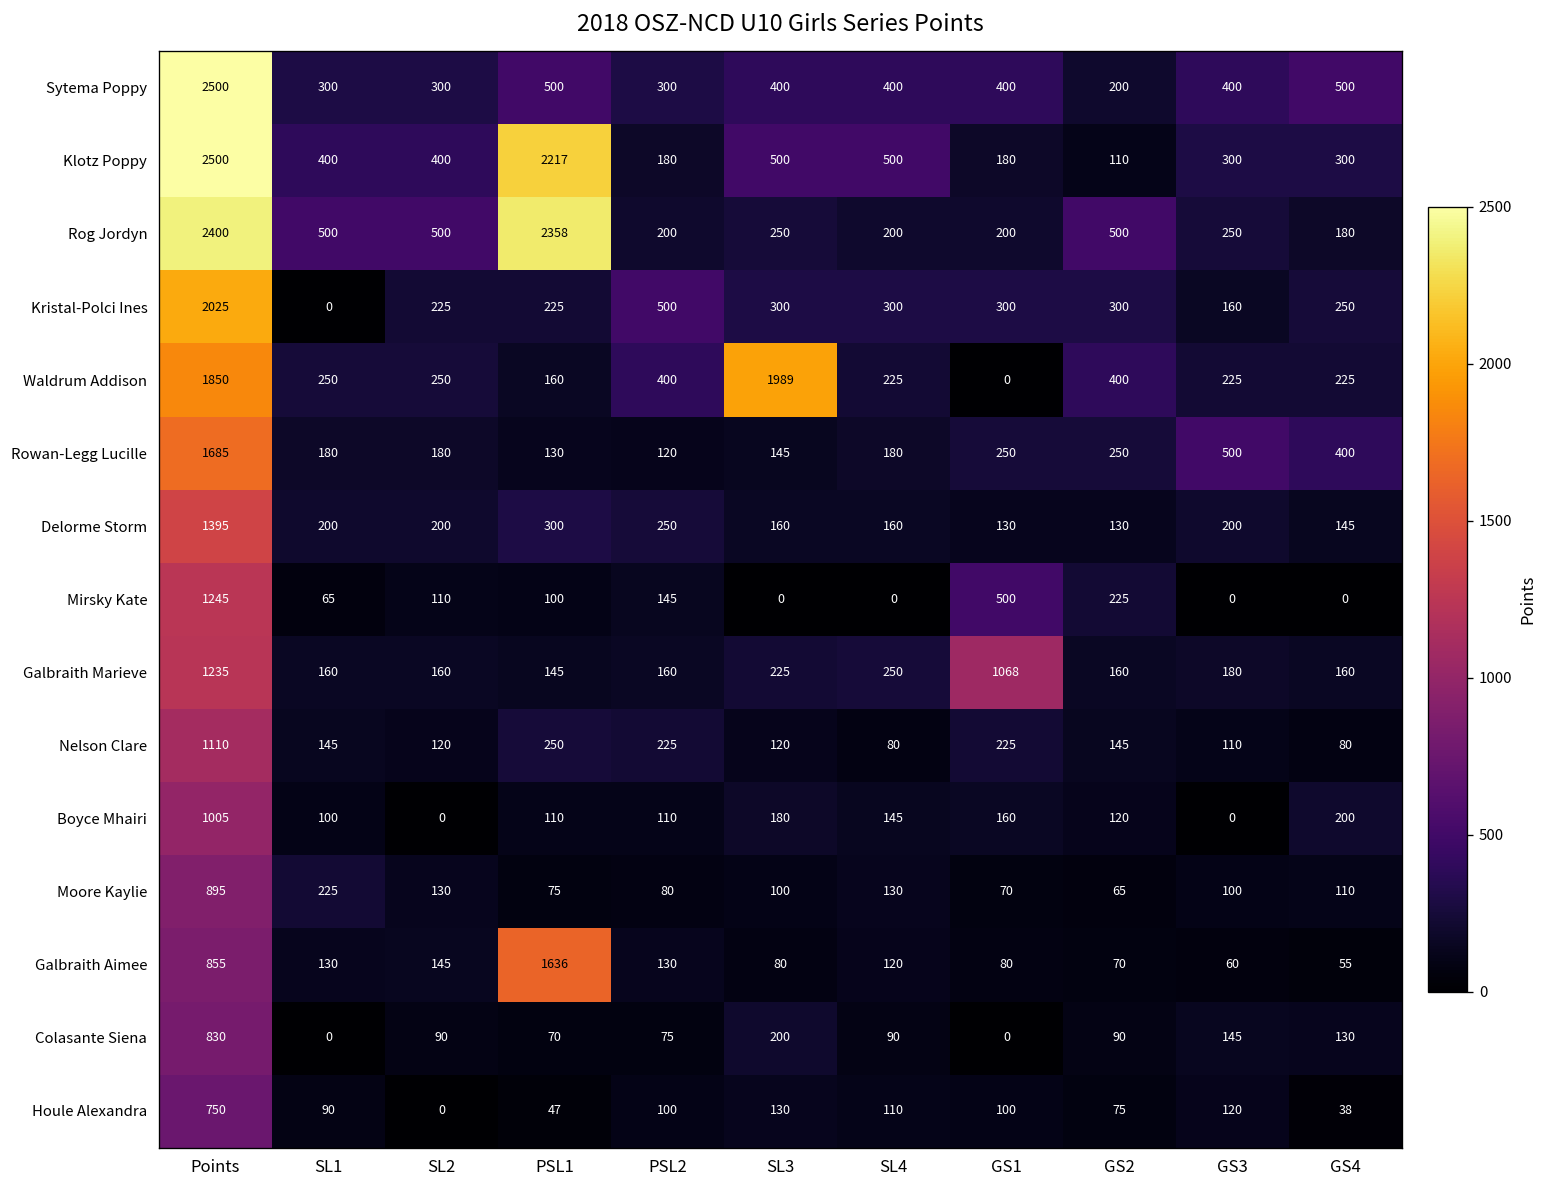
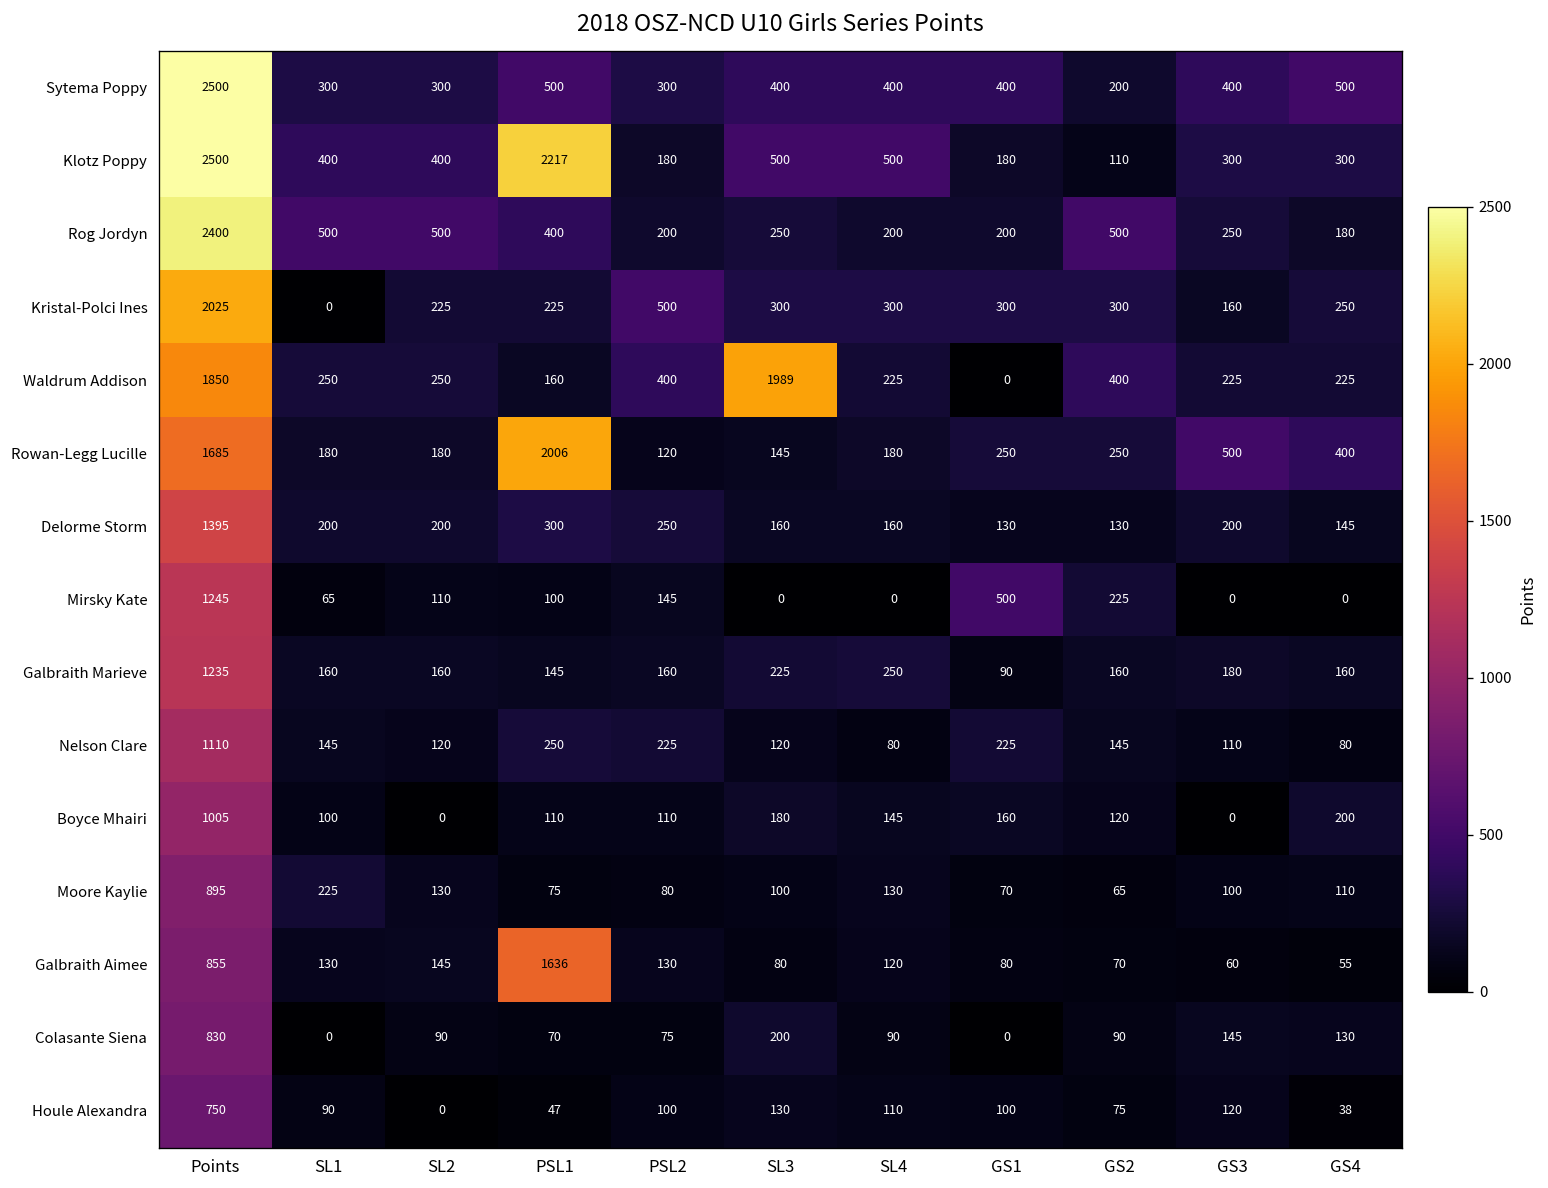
  {
    "Sytema Poppy": {
      "Points": 2500,
      "SL1": 300,
      "SL2": 300,
      "PSL1": 500,
      "PSL2": 300,
      "SL3": 400,
      "SL4": 400,
      "GS1": 400,
      "GS2": 200,
      "GS3": 400,
      "GS4": 500
    },
    "Klotz Poppy": {
      "Points": 2500,
      "SL1": 400,
      "SL2": 400,
      "PSL1": 2217,
      "PSL2": 180,
      "SL3": 500,
      "SL4": 500,
      "GS1": 180,
      "GS2": 110,
      "GS3": 300,
      "GS4": 300
    },
    "Rog Jordyn": {
      "Points": 2400,
      "SL1": 500,
      "SL2": 500,
-     "PSL1": 2358,
+     "PSL1": 400,
      "PSL2": 200,
      "SL3": 250,
      "SL4": 200,
      "GS1": 200,
      "GS2": 500,
      "GS3": 250,
      "GS4": 180
    },
    "Kristal-Polci Ines": {
      "Points": 2025,
      "SL1": 0,
      "SL2": 225,
      "PSL1": 225,
      "PSL2": 500,
      "SL3": 300,
      "SL4": 300,
      "GS1": 300,
      "GS2": 300,
      "GS3": 160,
      "GS4": 250
    },
    "Waldrum Addison": {
      "Points": 1850,
      "SL1": 250,
      "SL2": 250,
      "PSL1": 160,
      "PSL2": 400,
      "SL3": 1989,
      "SL4": 225,
      "GS1": 0,
      "GS2": 400,
      "GS3": 225,
      "GS4": 225
    },
    "Rowan-Legg Lucille": {
      "Points": 1685,
      "SL1": 180,
      "SL2": 180,
-     "PSL1": 130,
+     "PSL1": 2006,
      "PSL2": 120,
      "SL3": 145,
      "SL4": 180,
      "GS1": 250,
      "GS2": 250,
      "GS3": 500,
      "GS4": 400
    },
    "Delorme Storm": {
      "Points": 1395,
      "SL1": 200,
      "SL2": 200,
      "PSL1": 300,
      "PSL2": 250,
      "SL3": 160,
      "SL4": 160,
      "GS1": 130,
      "GS2": 130,
      "GS3": 200,
      "GS4": 145
    },
    "Mirsky Kate": {
      "Points": 1245,
      "SL1": 65,
      "SL2": 110,
      "PSL1": 100,
      "PSL2": 145,
      "SL3": 0,
      "SL4": 0,
      "GS1": 500,
      "GS2": 225,
      "GS3": 0,
      "GS4": 0
    },
    "Galbraith Marieve": {
      "Points": 1235,
      "SL1": 160,
      "SL2": 160,
      "PSL1": 145,
      "PSL2": 160,
      "SL3": 225,
      "SL4": 250,
-     "GS1": 1068,
+     "GS1": 90,
      "GS2": 160,
      "GS3": 180,
      "GS4": 160
    },
    "Nelson Clare": {
      "Points": 1110,
      "SL1": 145,
      "SL2": 120,
      "PSL1": 250,
      "PSL2": 225,
      "SL3": 120,
      "SL4": 80,
      "GS1": 225,
      "GS2": 145,
      "GS3": 110,
      "GS4": 80
    },
    "Boyce Mhairi": {
      "Points": 1005,
      "SL1": 100,
      "SL2": 0,
      "PSL1": 110,
      "PSL2": 110,
      "SL3": 180,
      "SL4": 145,
      "GS1": 160,
      "GS2": 120,
      "GS3": 0,
      "GS4": 200
    },
    "Moore Kaylie": {
      "Points": 895,
      "SL1": 225,
      "SL2": 130,
      "PSL1": 75,
      "PSL2": 80,
      "SL3": 100,
      "SL4": 130,
      "GS1": 70,
      "GS2": 65,
      "GS3": 100,
      "GS4": 110
    },
    "Galbraith Aimee": {
      "Points": 855,
      "SL1": 130,
      "SL2": 145,
      "PSL1": 1636,
      "PSL2": 130,
      "SL3": 80,
      "SL4": 120,
      "GS1": 80,
      "GS2": 70,
      "GS3": 60,
      "GS4": 55
    },
    "Colasante Siena": {
      "Points": 830,
      "SL1": 0,
      "SL2": 90,
      "PSL1": 70,
      "PSL2": 75,
      "SL3": 200,
      "SL4": 90,
      "GS1": 0,
      "GS2": 90,
      "GS3": 145,
      "GS4": 130
    },
    "Houle Alexandra": {
      "Points": 750,
      "SL1": 90,
      "SL2": 0,
      "PSL1": 47,
      "PSL2": 100,
      "SL3": 130,
      "SL4": 110,
      "GS1": 100,
      "GS2": 75,
      "GS3": 120,
      "GS4": 38
    }
  }
